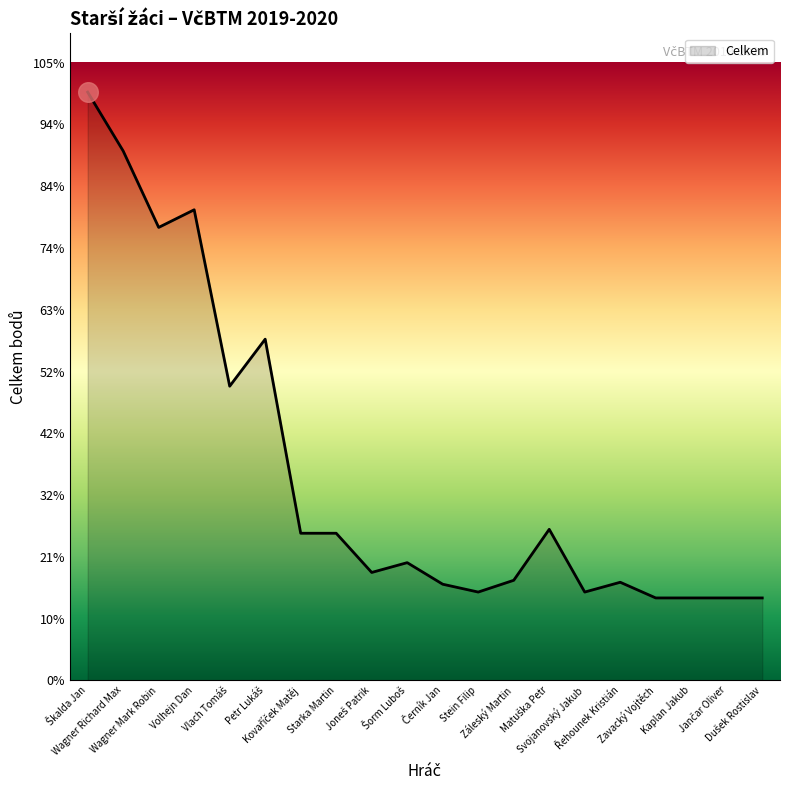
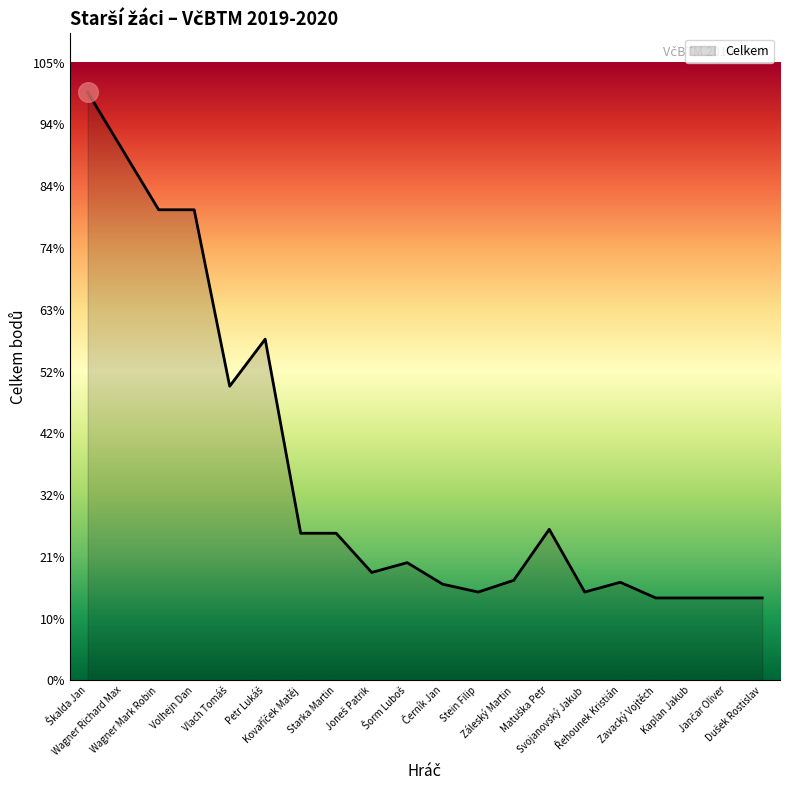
  {
    "Celkem": {
      "Wagner Richard Max": "90%",
-     "Wagner Mark Robin": "77%",
+     "Wagner Mark Robin": "80%",
      "Volhejn Dan": "80%",
      "Vlach Tomáš": "50%",
      "Petr Lukáš": "58%",
      "Kovaříček Matěj": "25%",
      "Starka Martin": "25%",
      "Joneš Patrik": "18%",
      "Šorm Luboš": "20%",
      "Černík Jan": "16%",
      "Stein Filip": "15%",
      "Záleský Martin": "17%",
      "Matuška Petr": "26%",
      "Svojanovský Jakub": "15%",
      "Řehounek Kristián": "17%",
      "Zavacký Vojtěch": "14%",
      "Kaplan Jakub": "14%",
      "Jančar Oliver": "14%",
      "Dušek Rostislav": "14%"
    }
  }
